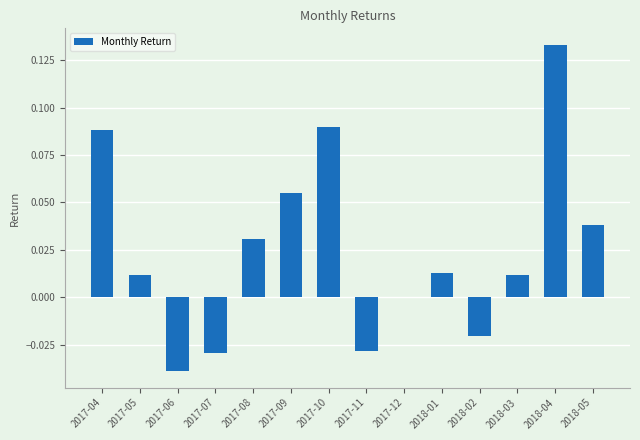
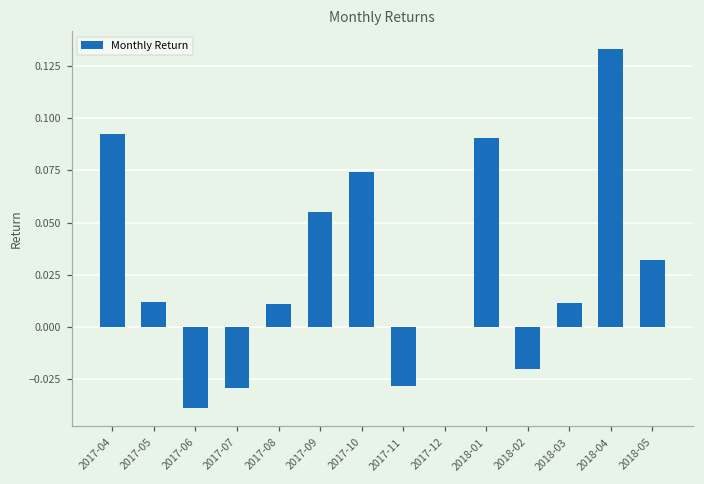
  {
-   "2017-04": 0.088,
+   "2017-04": 0.093,
    "2017-05": 0.012,
    "2017-06": -0.039,
    "2017-07": -0.029,
-   "2017-08": 0.031,
+   "2017-08": 0.011,
    "2017-09": 0.055,
-   "2017-10": 0.090,
+   "2017-10": 0.074,
    "2017-11": -0.028,
-   "2018-01": 0.013,
+   "2018-01": 0.090,
    "2018-02": -0.020,
    "2018-03": 0.011,
    "2018-04": 0.133,
-   "2018-05": 0.038
+   "2018-05": 0.032
  }
